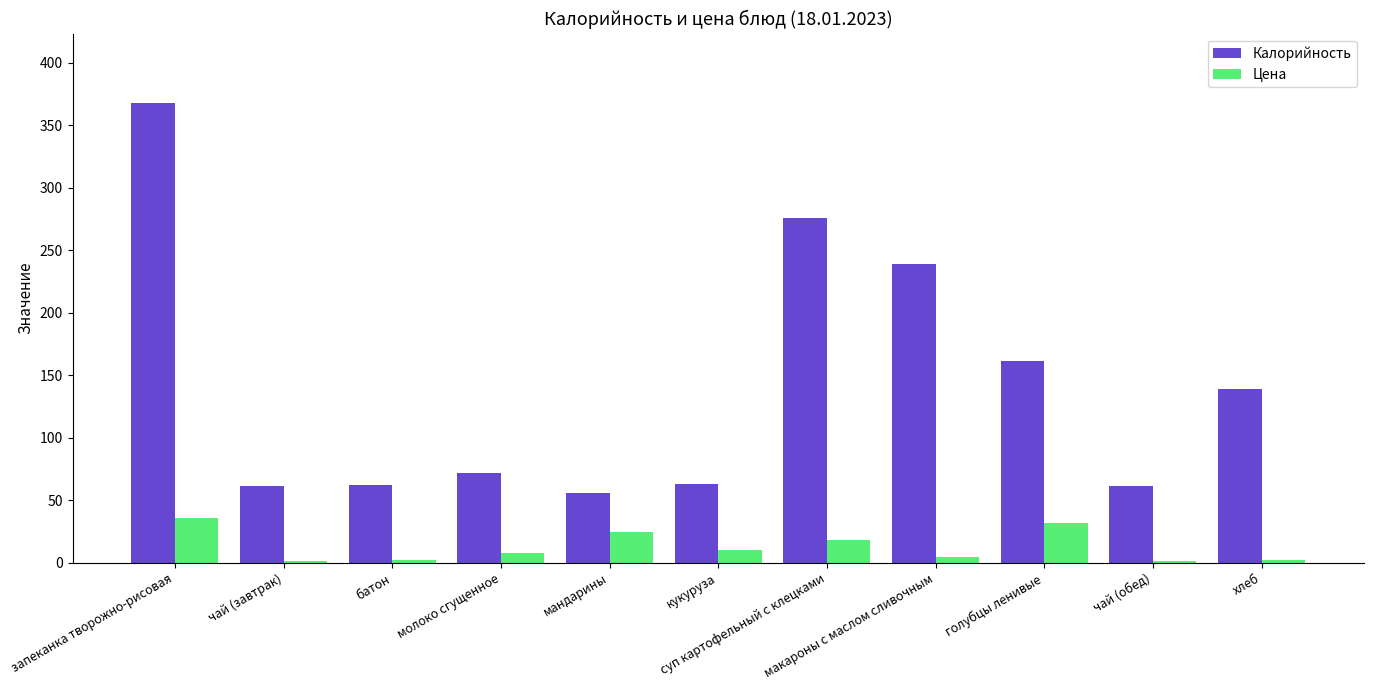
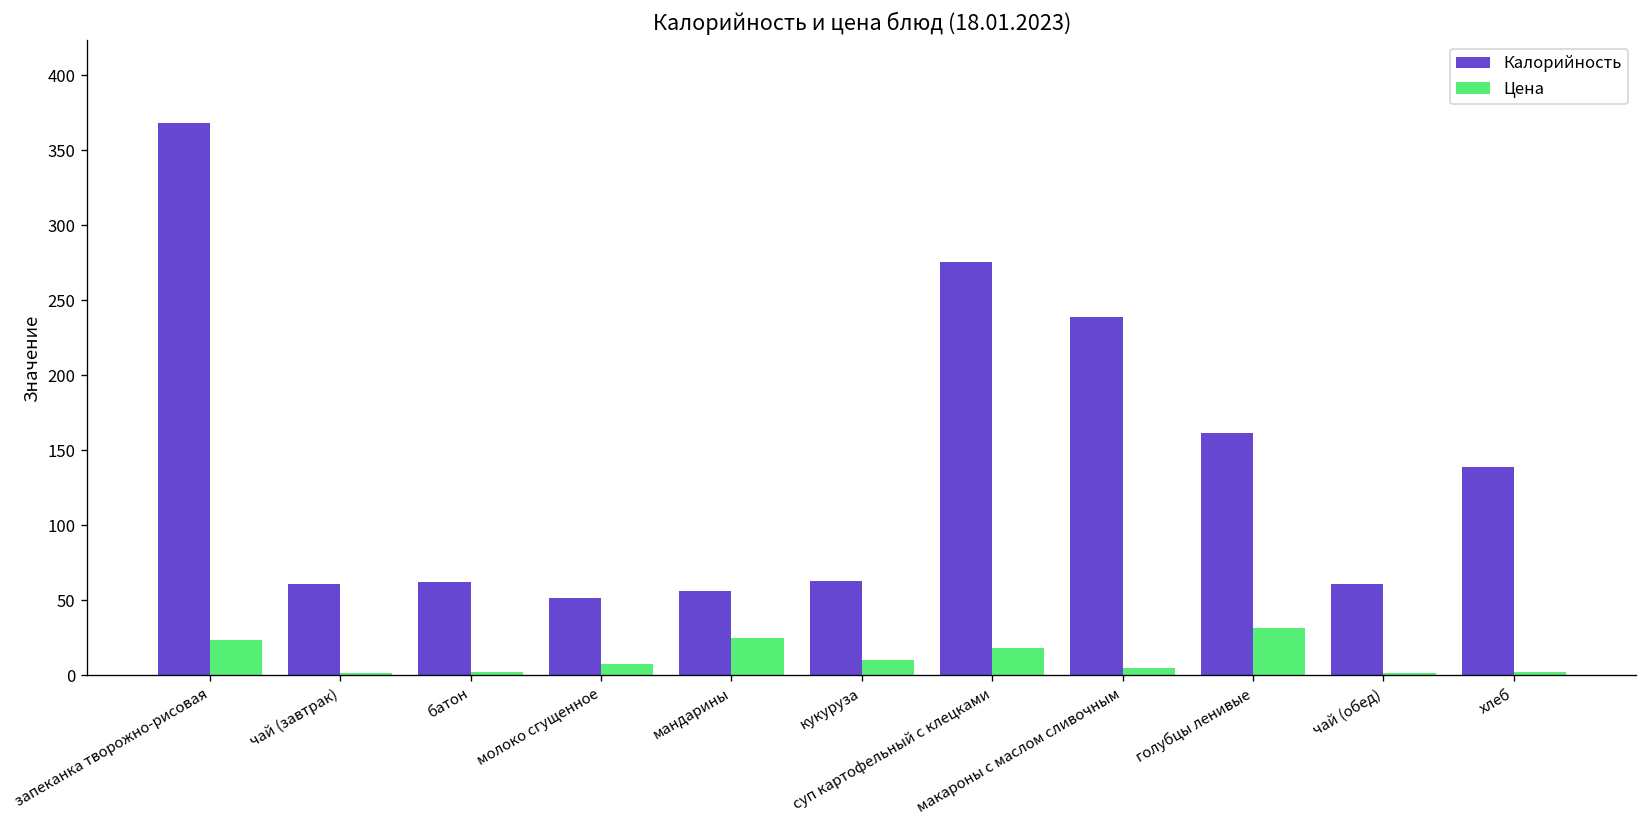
  {
    "Калорийность": {
      "запеканка творожно-рисовая": 368,
      "чай (завтрак)": 61,
      "батон": 63,
-     "молоко сгущенное": 72,
+     "молоко сгущенное": 52,
      "мандарины": 56,
      "кукуруза": 63,
      "суп картофельный с клецками": 276,
      "макароны с маслом сливочным": 239,
      "голубцы ленивые": 161,
      "чай (обед)": 61,
      "хлеб": 139
    },
    "Цена": {
-     "запеканка творожно-рисовая": 36,
+     "запеканка творожно-рисовая": 24,
      "батон": 2,
      "молоко сгущенное": 8,
      "мандарины": 25,
      "кукуруза": 10,
      "суп картофельный с клецками": 18,
      "макароны с маслом сливочным": 5,
      "голубцы ленивые": 32,
      "хлеб": 2
    }
  }
